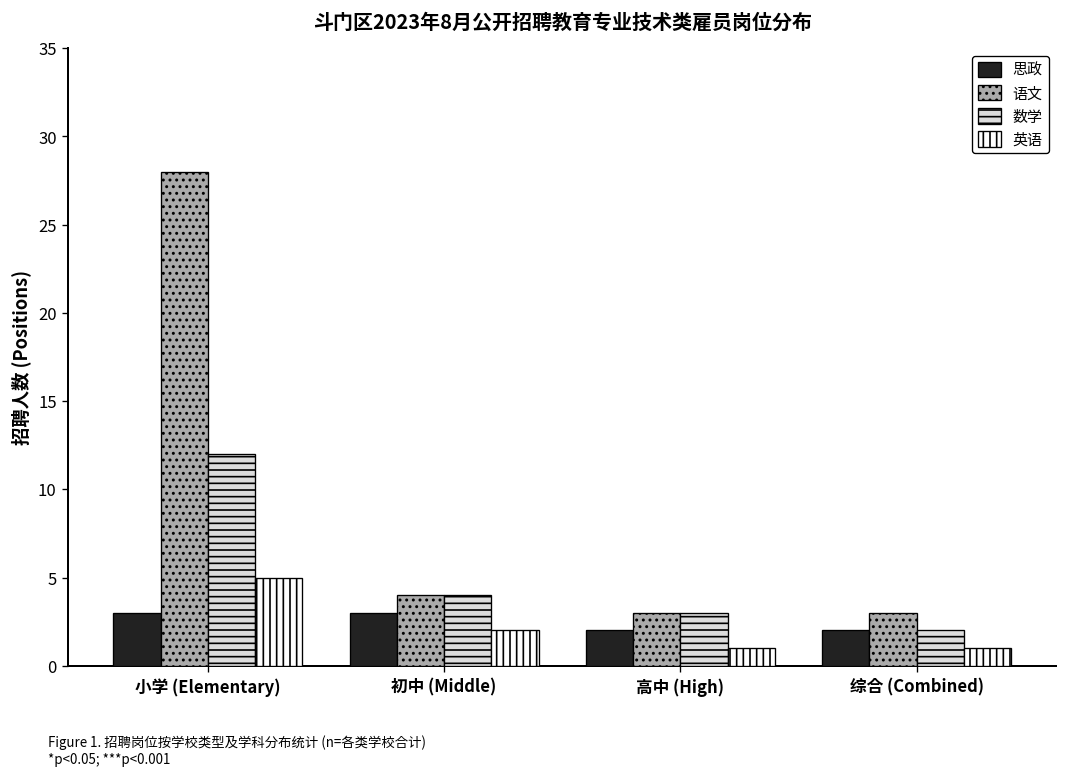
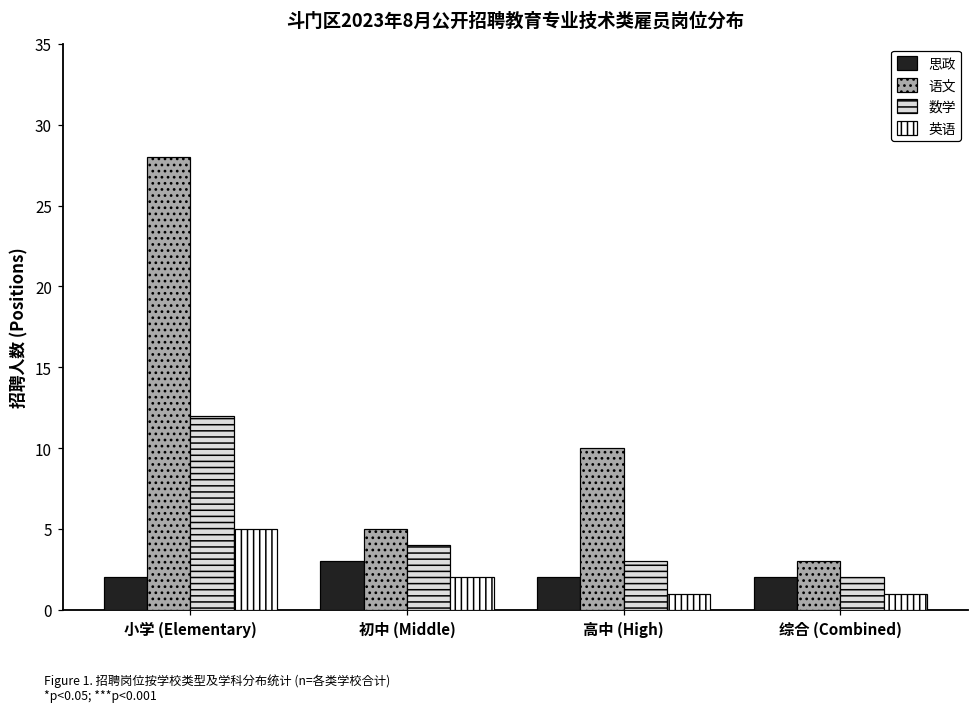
  {
    "思政": {
-     "小学 (Elementary)": 3,
+     "小学 (Elementary)": 2,
      "初中 (Middle)": 3,
      "高中 (High)": 2,
      "综合 (Combined)": 2
    },
    "语文": {
      "小学 (Elementary)": 28,
-     "初中 (Middle)": 4,
-     "高中 (High)": 3,
+     "初中 (Middle)": 5,
+     "高中 (High)": 10,
      "综合 (Combined)": 3
    }
  }
